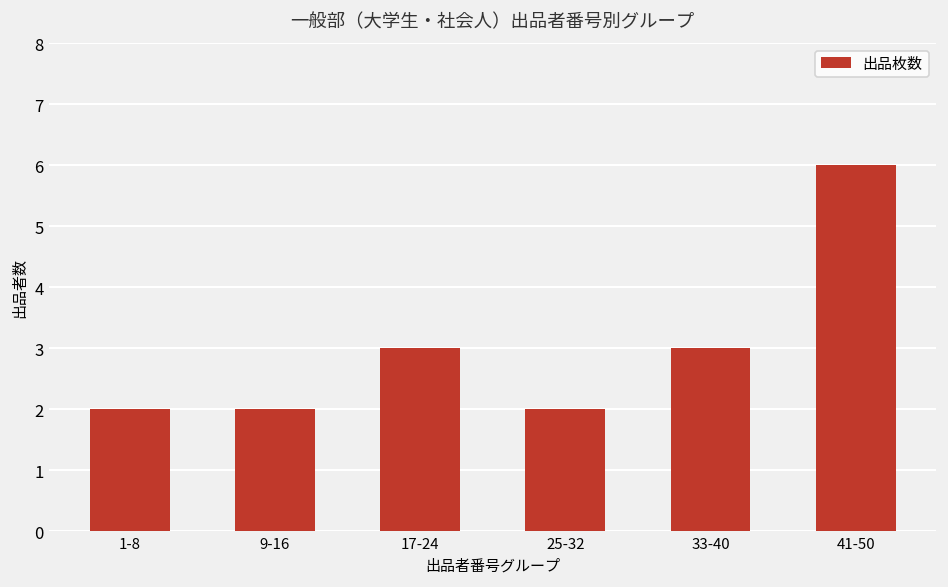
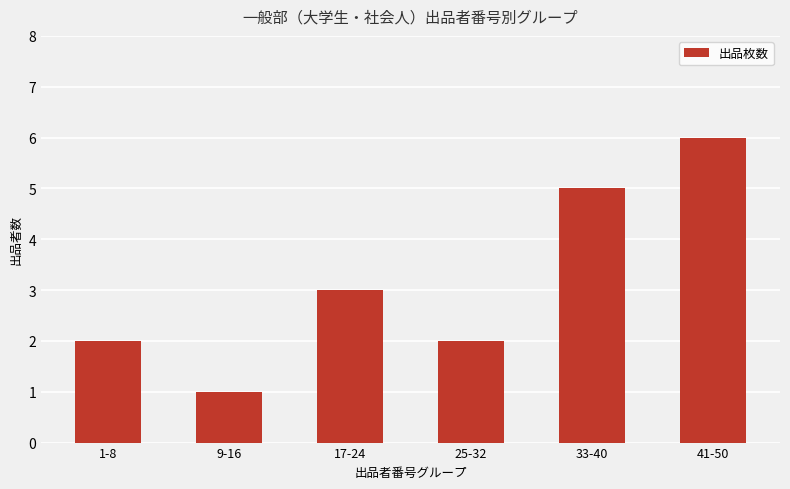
  {
    "1-8": 2,
-   "9-16": 2,
+   "9-16": 1,
    "17-24": 3,
    "25-32": 2,
-   "33-40": 3,
+   "33-40": 5,
    "41-50": 6
  }
